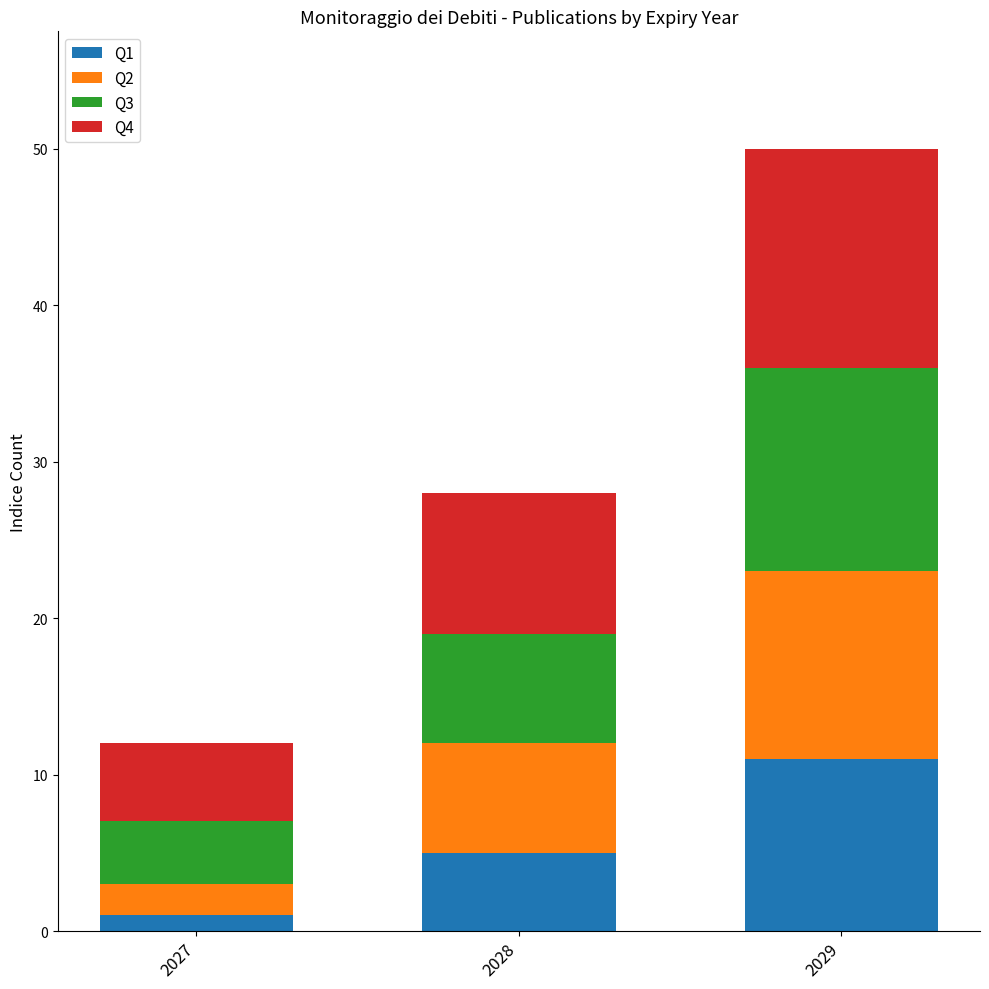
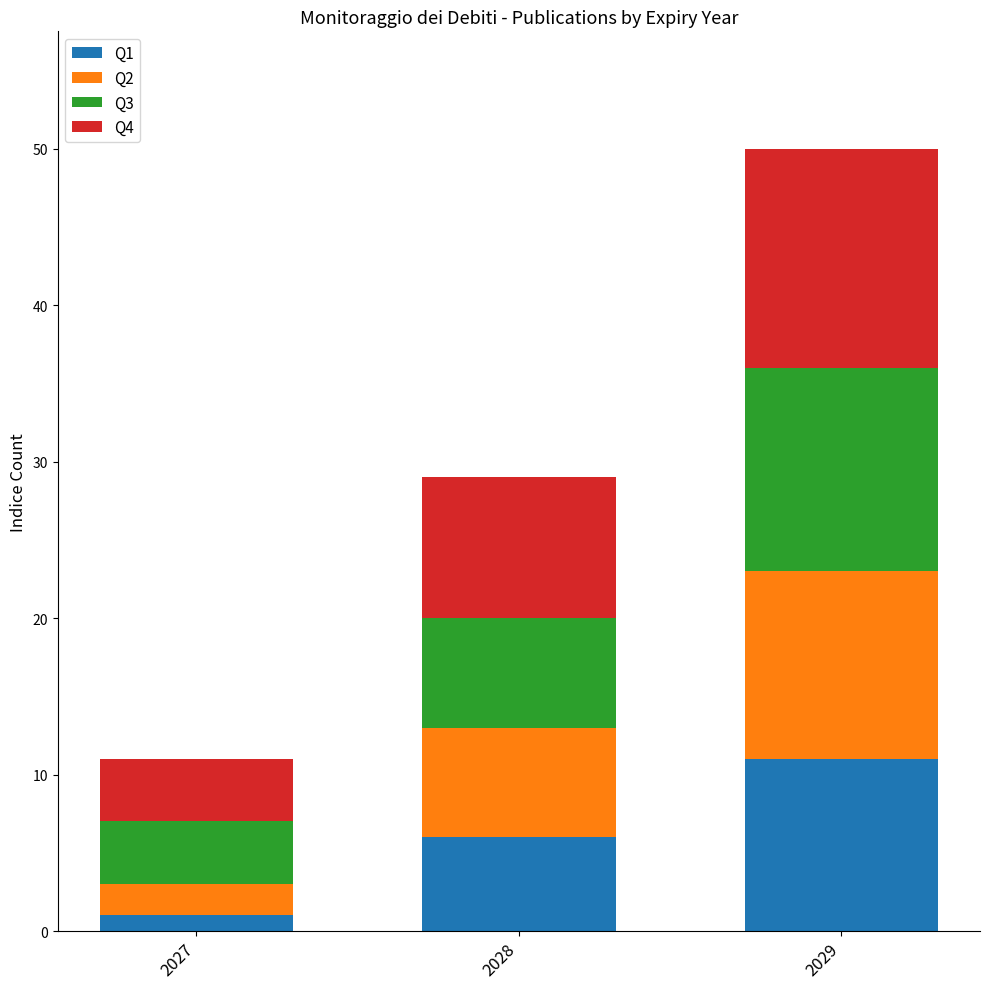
  {
    "Q1": {
      "2027": 1,
-     "2028": 5,
+     "2028": 6,
      "2029": 11
    },
    "Q2": {
      "2027": 2,
      "2028": 7,
      "2029": 12
    },
    "Q3": {
      "2027": 4,
      "2028": 7,
      "2029": 13
    },
    "Q4": {
-     "2027": 5,
+     "2027": 4,
      "2028": 9,
      "2029": 14
    }
  }
